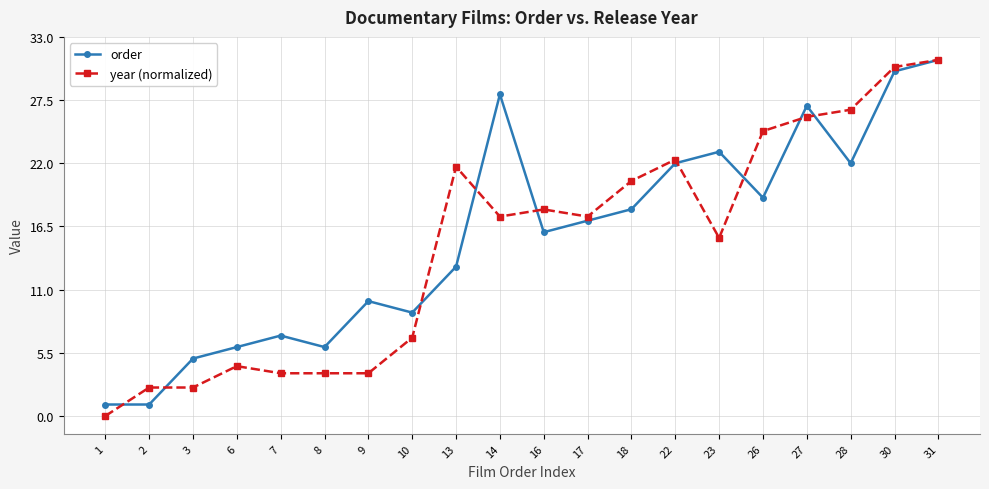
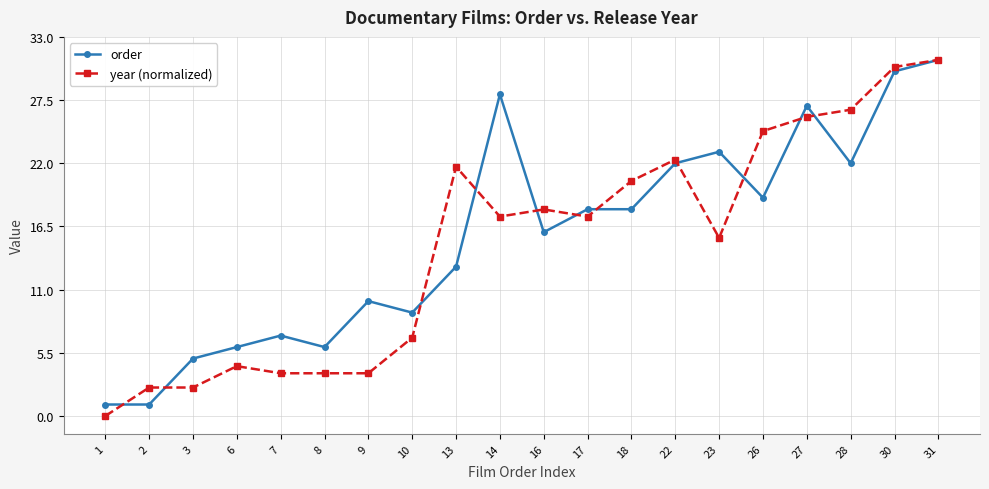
  {
    "order": {
      "1": 1,
      "2": 1,
      "3": 5,
      "6": 6,
      "7": 7,
      "8": 6,
      "9": 10,
      "10": 9,
      "13": 13,
      "14": 28,
      "16": 16,
-     "17": 17,
+     "17": 18,
      "18": 18,
      "22": 22,
      "23": 23,
      "26": 19,
      "27": 27,
      "28": 22,
      "30": 30
    },
    "year (normalized)": {
      "1": 0,
      "2": 2.5,
      "3": 2.5,
      "6": 4.3,
      "7": 3.7,
      "8": 3.7,
      "9": 3.7,
      "10": 7,
      "13": 21.7,
      "14": 17.4,
      "16": 18,
      "17": 17.4,
      "18": 20.5,
      "22": 22.3,
      "23": 15.5,
      "26": 25,
      "27": 26,
      "28": 26.7,
      "30": 30.4
    }
  }
